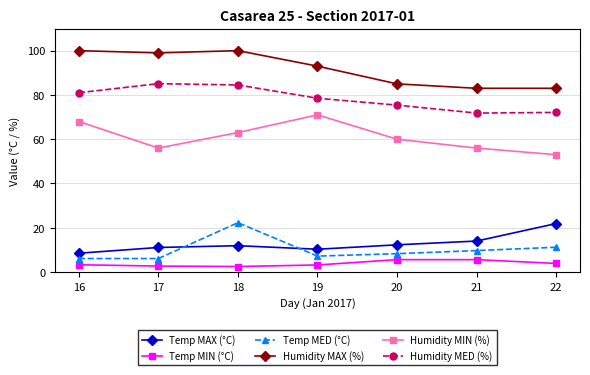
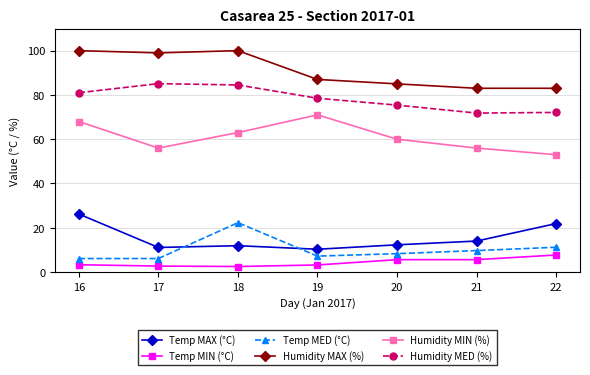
  {
    "Temp MAX (°C)": {
-     "16": 9,
+     "16": 26,
      "17": 11,
      "18": 12,
      "19": 10,
      "20": 12,
      "21": 14,
      "22": 22
    },
    "Temp MIN (°C)": {
      "16": 3,
      "17": 3,
      "18": 3,
      "19": 3,
      "20": 6,
      "21": 6,
-     "22": 4
+     "22": 8
    },
    "Temp MED (°C)": {
      "16": 6,
      "17": 6,
      "18": 22,
      "19": 7,
      "20": 8,
      "21": 10,
      "22": 11
    },
    "Humidity MAX (%)": {
      "16": 100,
      "17": 99,
      "18": 100,
-     "19": 93,
+     "19": 87,
      "20": 85,
      "21": 83,
      "22": 83
    },
    "Humidity MIN (%)": {
      "16": 68,
      "17": 56,
      "18": 63,
      "19": 71,
      "20": 60,
      "21": 56,
      "22": 53
    },
    "Humidity MED (%)": {
      "16": 81,
      "17": 85,
      "18": 85,
      "19": 79,
      "20": 75,
      "21": 72,
      "22": 72
    }
  }
